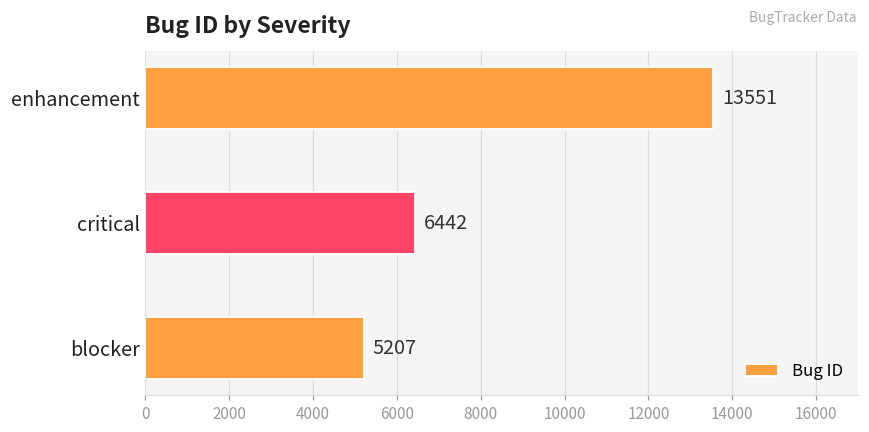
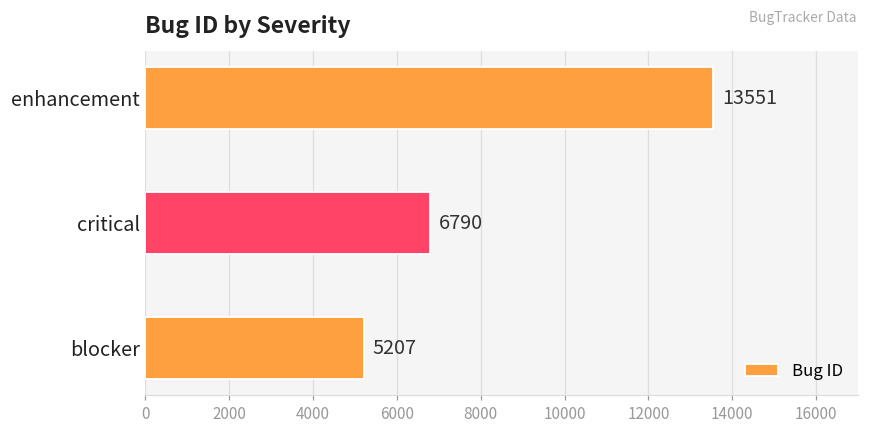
  {
    "enhancement": 13551,
-   "critical": 6442,
+   "critical": 6790,
    "blocker": 5207
  }
